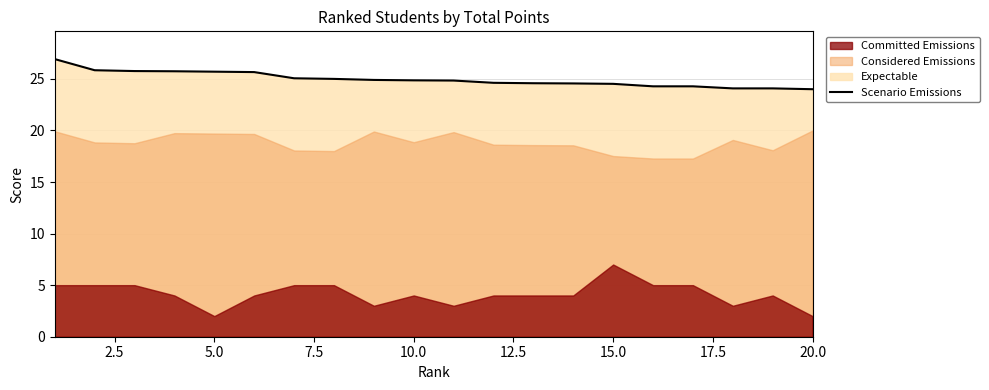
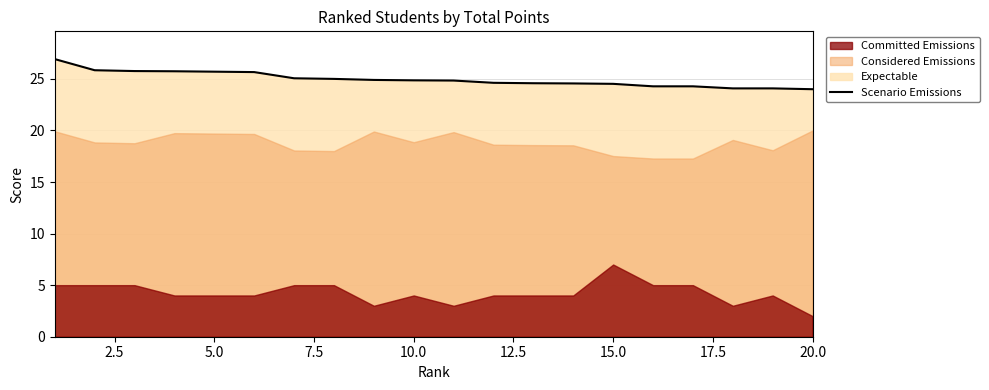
  {
    "Committed Emissions": {
-     "5.0": 2,
+     "5.0": 4,
      "10.0": 4,
      "15.0": 7,
      "20.0": 2
    }
  }
